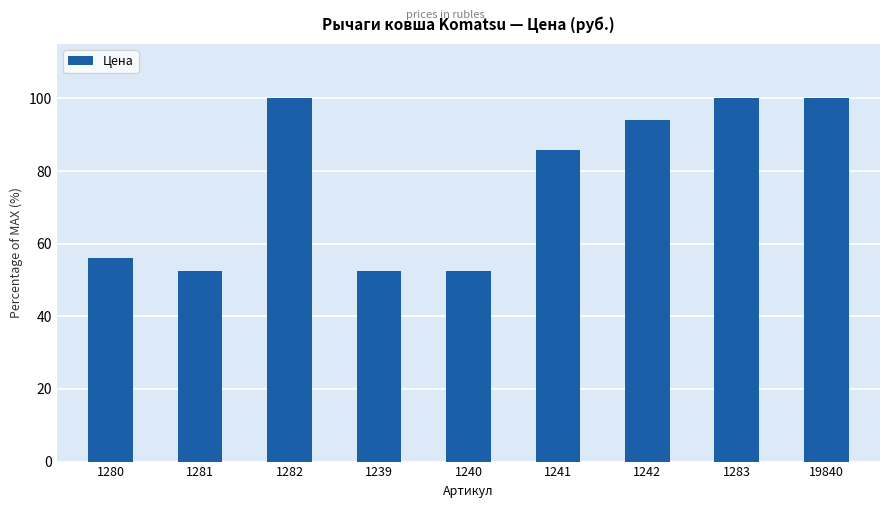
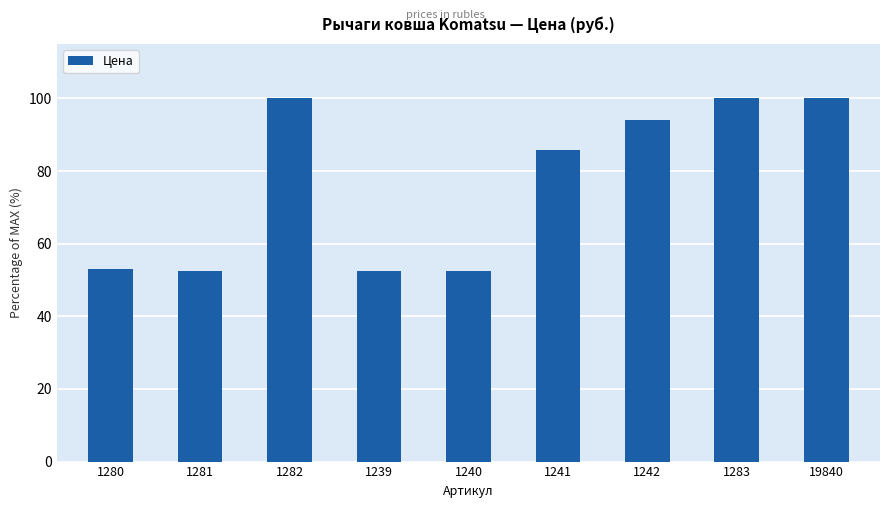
  {
-   "1280": 56,
+   "1280": 53,
    "1281": 53,
    "1282": 100,
    "1239": 53,
    "1240": 53,
    "1241": 86,
    "1242": 94,
    "1283": 100,
    "19840": 100
  }
